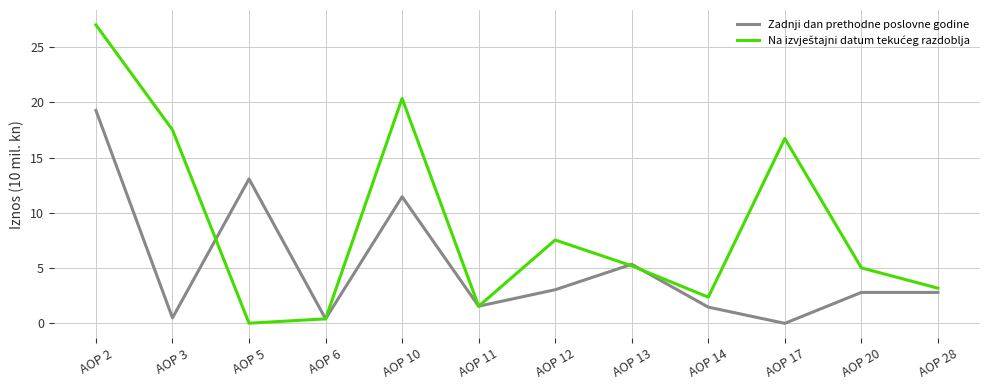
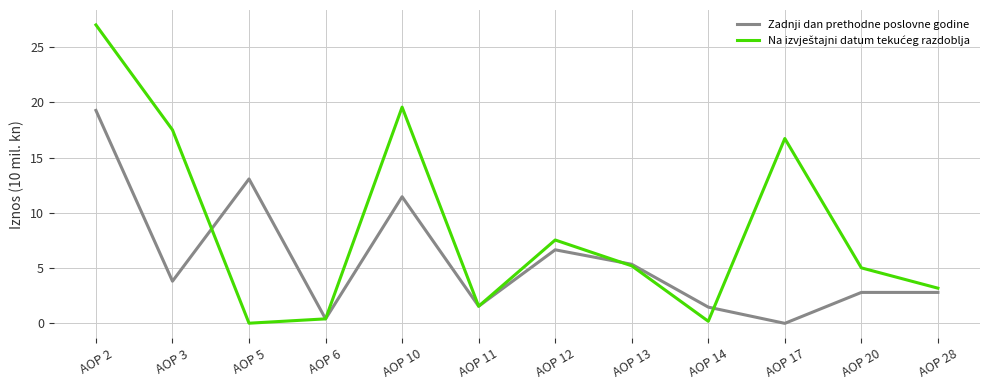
  {
    "Zadnji dan prethodne poslovne godine": {
      "AOP 2": 19.3,
-     "AOP 3": 0.5,
+     "AOP 3": 3.8,
      "AOP 5": 13.1,
      "AOP 10": 11.5,
-     "AOP 12": 3.1,
+     "AOP 12": 6.7,
      "AOP 14": 1.5,
      "AOP 17": 0.0,
      "AOP 20": 2.8,
      "AOP 28": 2.8
    },
    "Na izvještajni datum tekućeg razdoblja": {
      "AOP 2": 27.0,
      "AOP 3": 17.5,
      "AOP 5": 0.0,
-     "AOP 10": 20.4,
+     "AOP 10": 19.6,
      "AOP 12": 7.6,
-     "AOP 14": 2.4,
+     "AOP 14": 0.2,
      "AOP 17": 16.7,
      "AOP 20": 5.0,
      "AOP 28": 3.2
    }
  }
